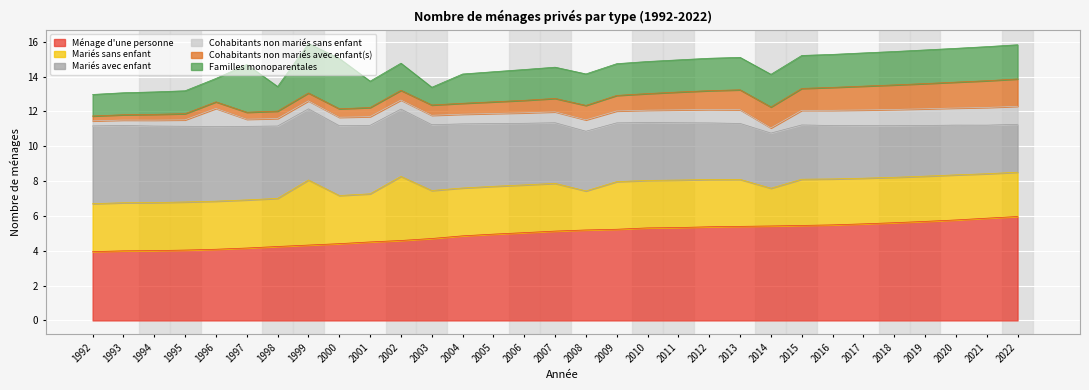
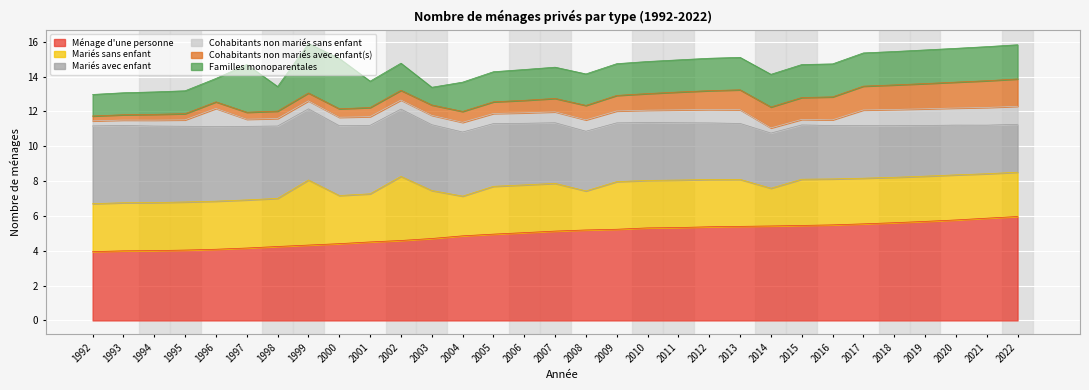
  {
    "Mariés sans enfant": {
      "1992": 2.8,
      "1993": 2.8,
      "1994": 2.8,
      "1995": 2.8,
      "1996": 2.8,
      "1997": 2.8,
      "1998": 2.8,
      "1999": 3.7,
      "2000": 2.8,
      "2001": 2.8,
      "2002": 3.7,
      "2003": 2.8,
-     "2004": 2.7,
+     "2004": 2.3,
      "2005": 2.7,
      "2006": 2.7,
      "2007": 2.7,
      "2008": 2.2,
      "2009": 2.7,
      "2010": 2.7,
      "2011": 2.7,
      "2012": 2.7,
      "2013": 2.7,
      "2014": 2.2,
      "2015": 2.7,
      "2016": 2.6,
      "2017": 2.6,
      "2018": 2.6,
      "2019": 2.6,
      "2020": 2.6,
      "2021": 2.6,
      "2022": 2.5
    },
    "Mariés avec enfant": {
      "1992": 4.5,
      "1993": 4.4,
      "1994": 4.4,
      "1995": 4.3,
      "1996": 4.3,
      "1997": 4.2,
      "1998": 4.2,
      "1999": 4.1,
      "2000": 4.0,
      "2001": 3.9,
      "2002": 3.9,
      "2003": 3.8,
      "2004": 3.7,
      "2005": 3.6,
      "2006": 3.5,
      "2007": 3.5,
      "2008": 3.4,
      "2009": 3.4,
      "2010": 3.3,
      "2011": 3.3,
      "2012": 3.2,
      "2013": 3.2,
      "2014": 3.2,
      "2015": 3.1,
      "2016": 3.1,
      "2017": 3.0,
      "2018": 3.0,
      "2019": 2.9,
      "2020": 2.9,
      "2021": 2.8,
      "2022": 2.7
    },
    "Cohabitants non mariés sans enfant": {
      "1992": 0.3,
      "1993": 0.3,
      "1994": 0.3,
      "1995": 0.4,
      "1996": 1.0,
      "1997": 0.4,
      "1998": 0.4,
      "1999": 0.5,
      "2000": 0.5,
      "2001": 0.5,
      "2002": 0.5,
      "2003": 0.5,
      "2004": 0.6,
      "2005": 0.6,
      "2006": 0.6,
      "2007": 0.6,
      "2008": 0.7,
      "2009": 0.7,
      "2010": 0.7,
      "2011": 0.7,
      "2012": 0.8,
      "2013": 0.8,
      "2014": 0.3,
-     "2015": 0.8,
-     "2016": 0.9,
+     "2015": 0.3,
+     "2016": 0.3,
      "2017": 0.9,
      "2018": 0.9,
      "2019": 1.0,
      "2020": 1.0,
      "2021": 1.0,
      "2022": 1.0
    },
    "Familles monoparentales": {
      "1992": 1.2,
      "1993": 1.3,
      "1994": 1.3,
      "1995": 1.3,
      "1996": 1.3,
      "1998": 1.4,
      "2001": 1.5,
      "2002": 1.6,
      "2003": 1.0,
      "2004": 1.7,
      "2005": 1.7,
      "2006": 1.8,
      "2007": 1.8,
      "2008": 1.8,
      "2009": 1.8,
      "2010": 1.8,
      "2011": 1.8,
      "2012": 1.9,
      "2013": 1.9,
      "2014": 1.9,
      "2015": 1.9,
      "2016": 1.9,
      "2017": 1.9,
      "2018": 1.9,
      "2019": 1.9,
      "2020": 1.9,
      "2021": 2.0,
      "2022": 2.0
    }
  }
